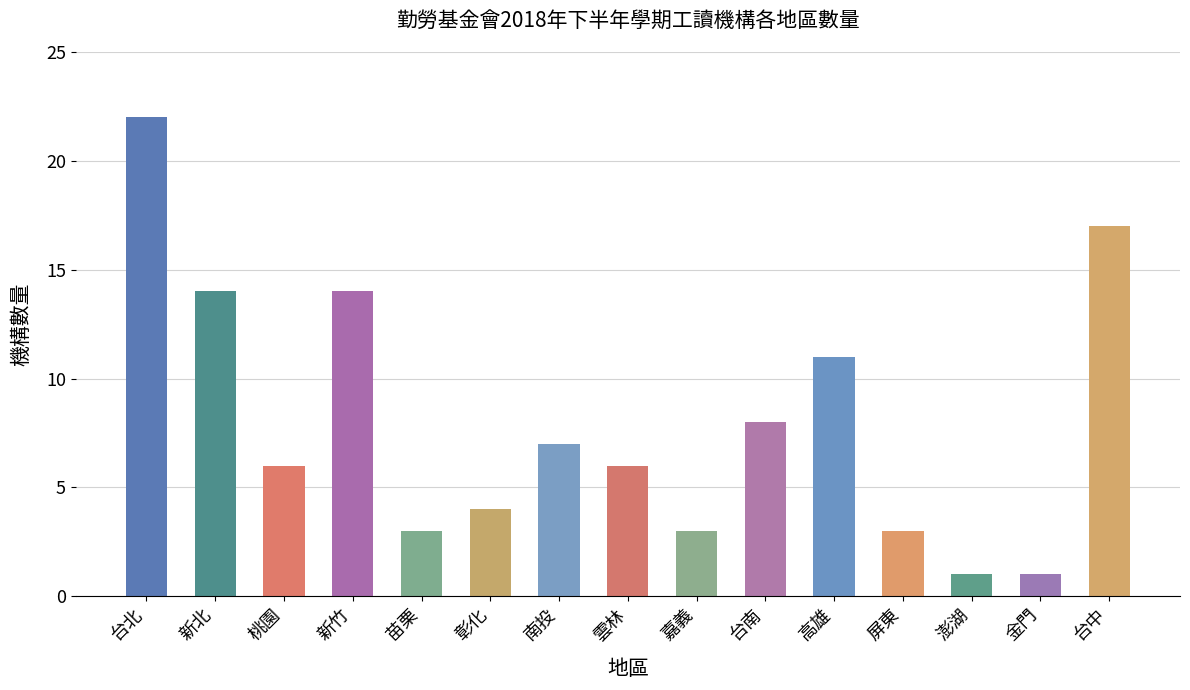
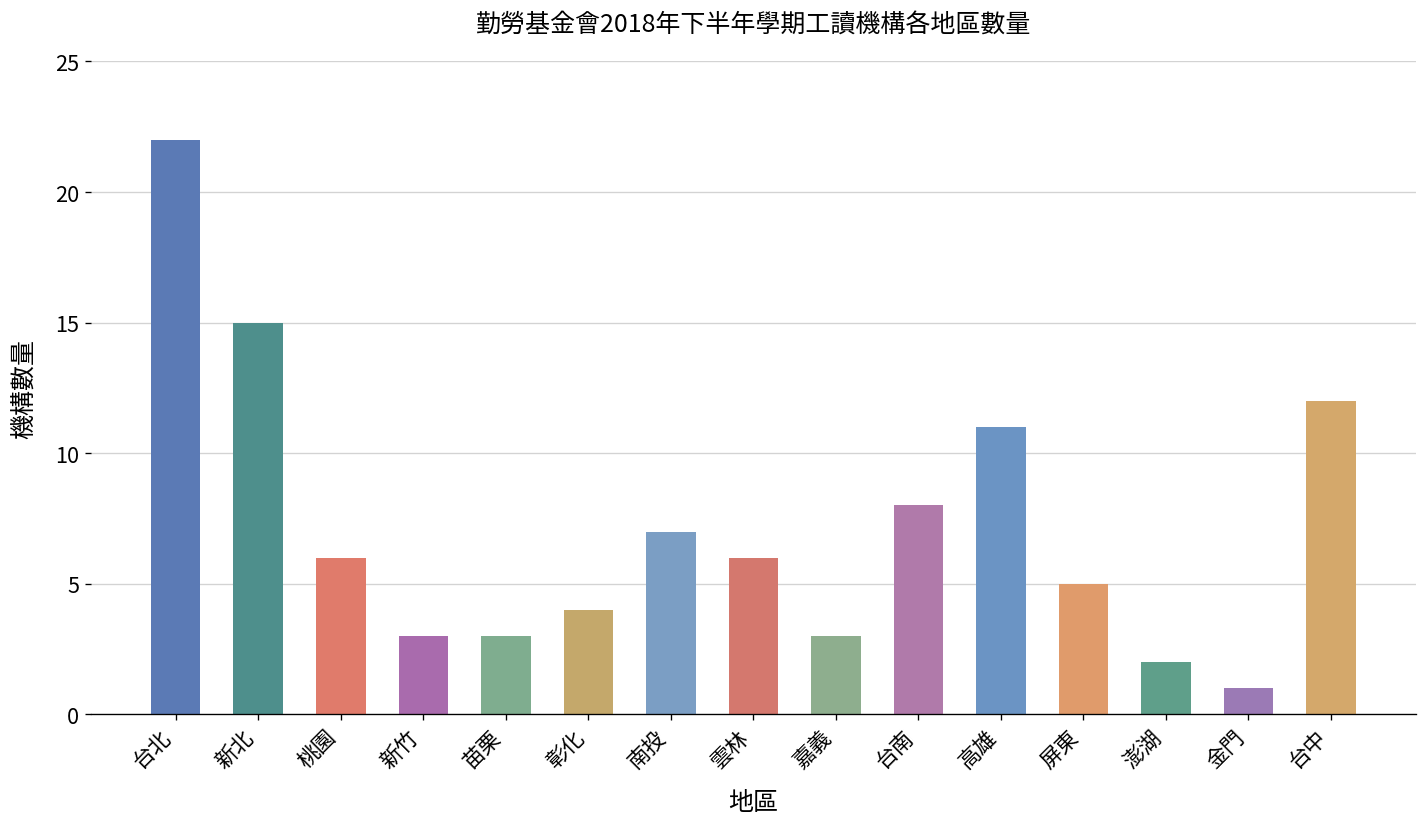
  {
    "台北": 22,
-   "新北": 14,
+   "新北": 15,
    "桃園": 6,
-   "新竹": 14,
+   "新竹": 3,
    "苗栗": 3,
    "彰化": 4,
    "南投": 7,
    "雲林": 6,
    "嘉義": 3,
    "台南": 8,
    "高雄": 11,
-   "屏東": 3,
-   "澎湖": 1,
+   "屏東": 5,
+   "澎湖": 2,
    "金門": 1,
-   "台中": 17
+   "台中": 12
  }
